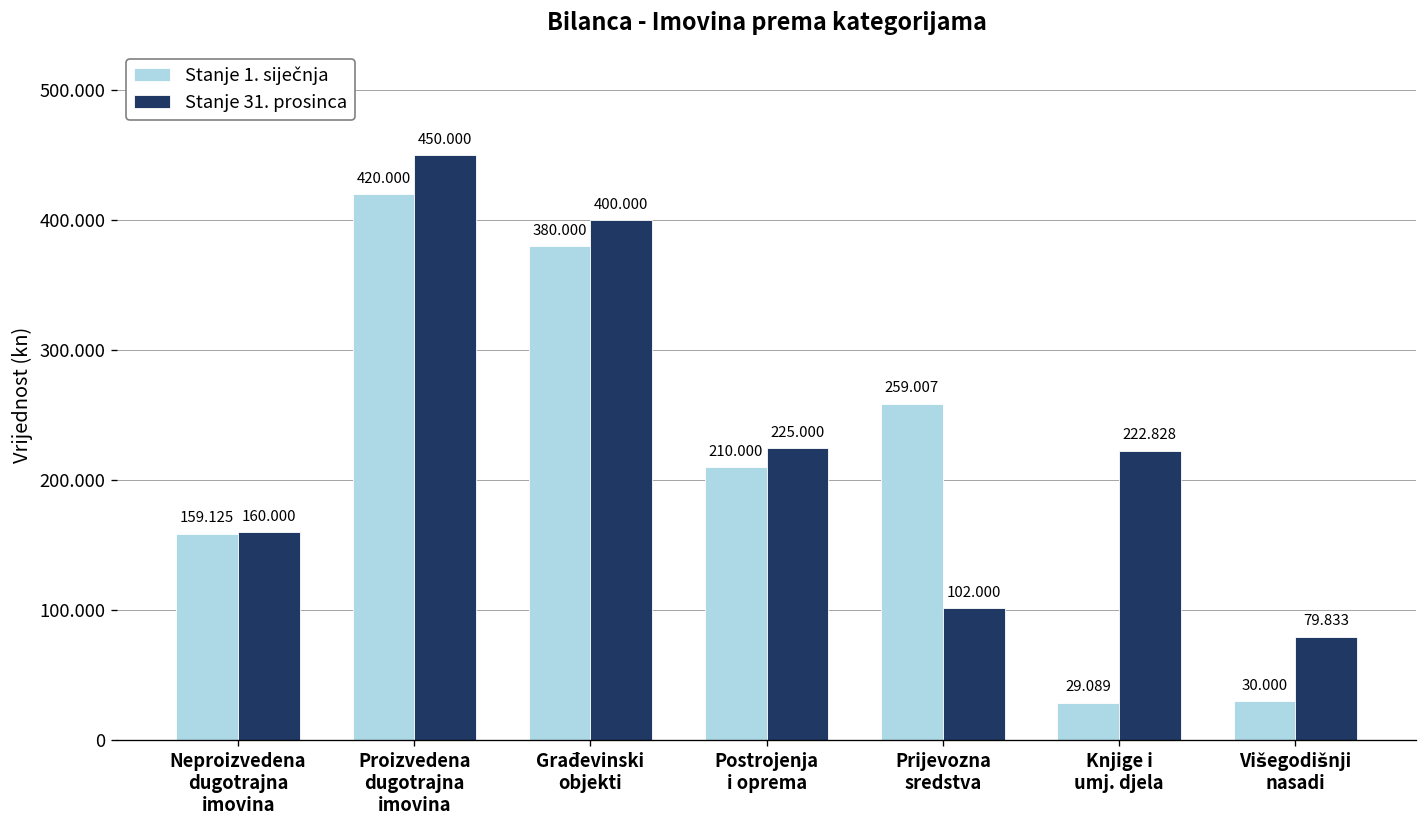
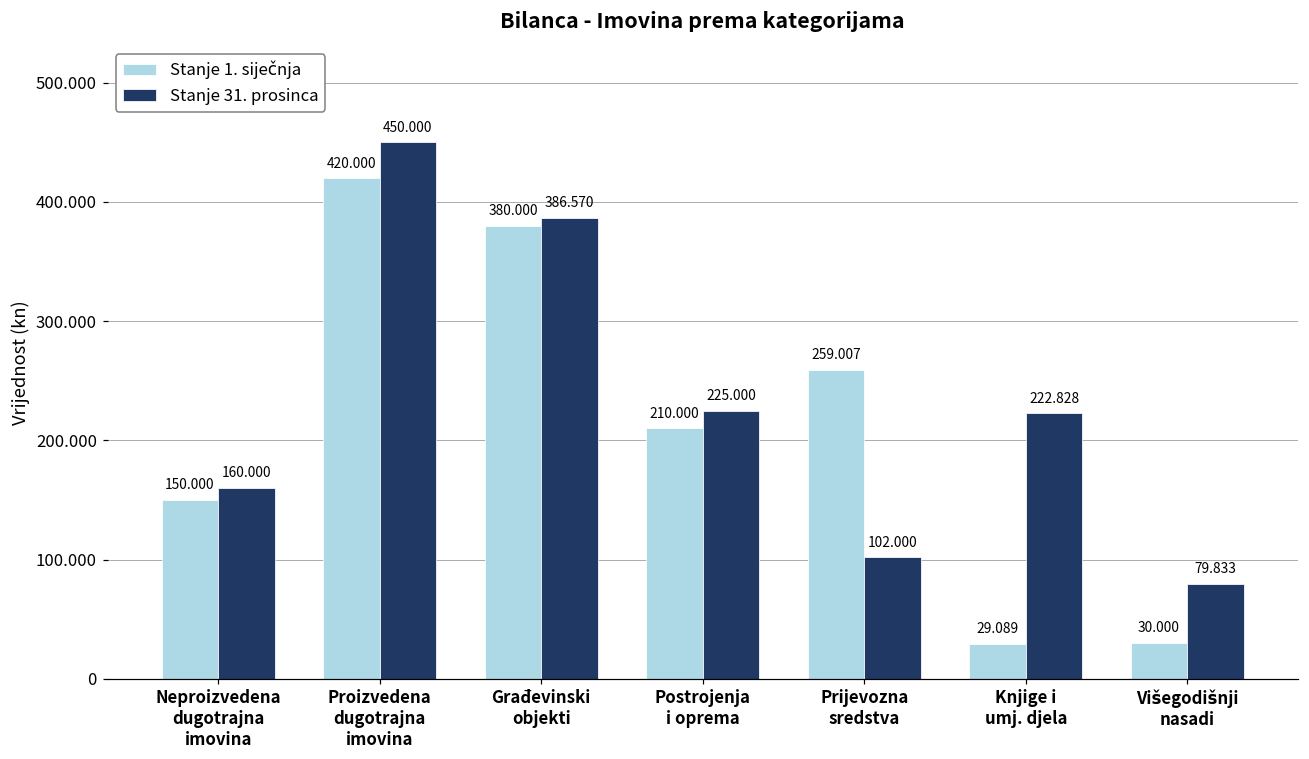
  {
    "Stanje 1. siječnja": {
-     "Neproizvedena dugotrajna imovina": 159.125
+     "Neproizvedena dugotrajna imovina": 150.000
    },
    "Stanje 31. prosinca": {
-     "Građevinski objekti": 400.000
+     "Građevinski objekti": 386.570
    }
  }
